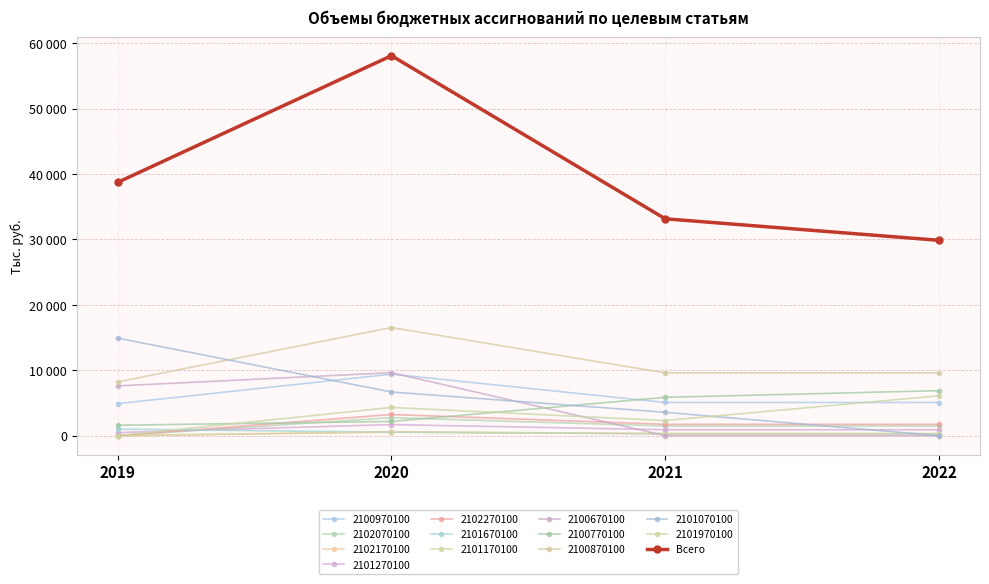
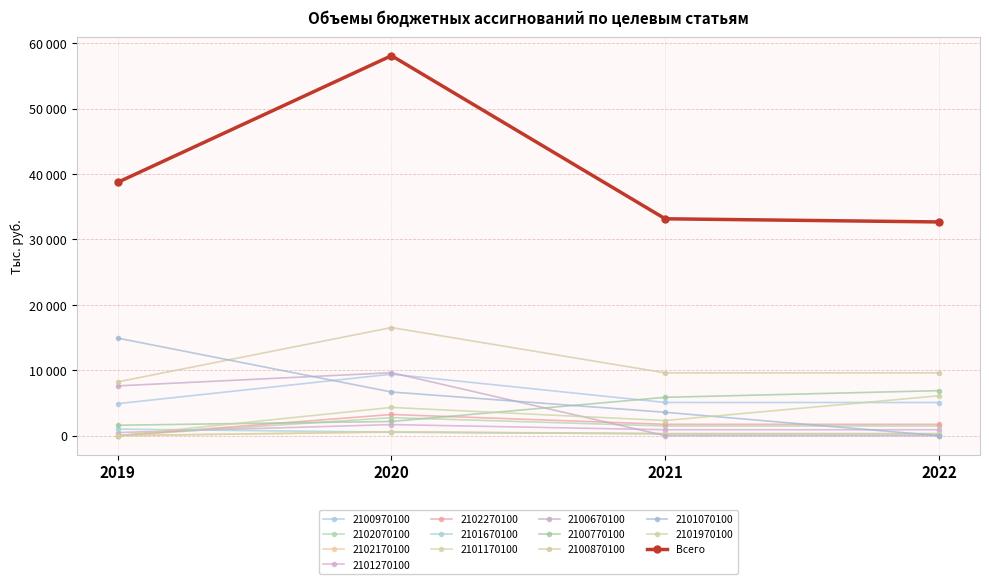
  {
    "Всего": {
      "2019": 39000,
      "2020": 58000,
      "2021": 33000,
-     "2022": 30000
+     "2022": 33000
    }
  }
